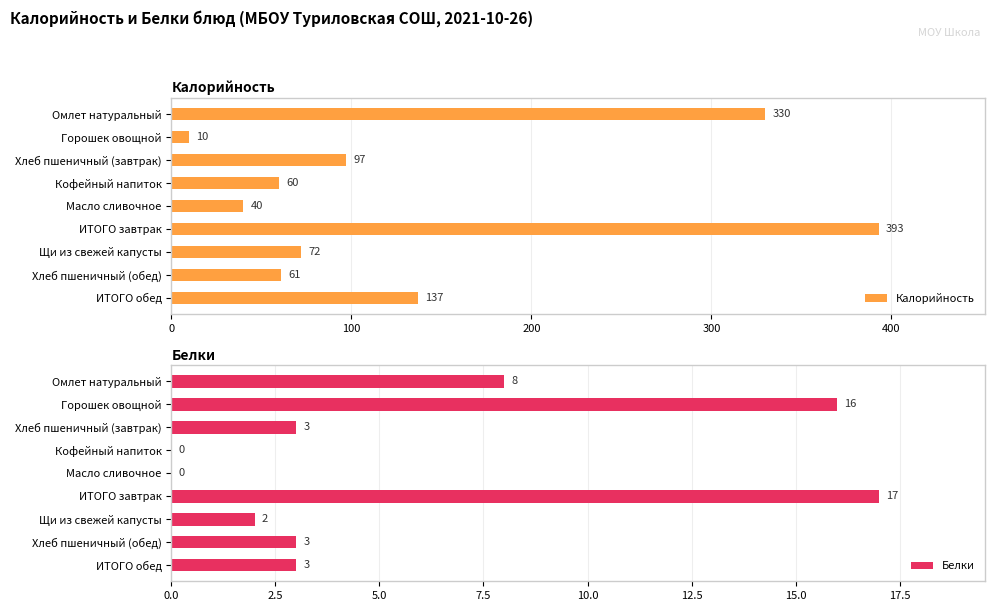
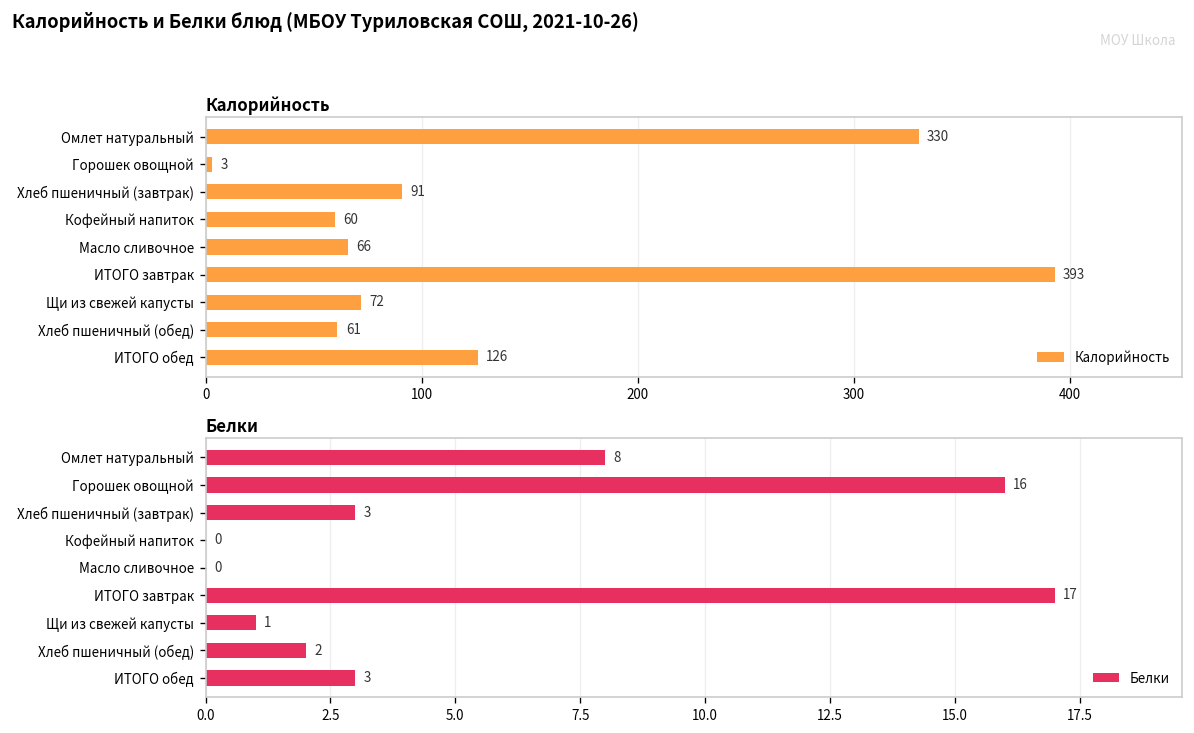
  {
    "Калорийность": {
      "Омлет натуральный": 330,
-     "Горошек овощной": 10,
-     "Хлеб пшеничный (завтрак)": 97,
+     "Горошек овощной": 3,
+     "Хлеб пшеничный (завтрак)": 91,
      "Кофейный напиток": 60,
-     "Масло сливочное": 40,
+     "Масло сливочное": 66,
      "ИТОГО завтрак": 393,
      "Щи из свежей капусты": 72,
      "Хлеб пшеничный (обед)": 61,
-     "ИТОГО обед": 137
+     "ИТОГО обед": 126
    },
    "Белки": {
      "Омлет натуральный": 8,
      "Горошек овощной": 16,
      "Хлеб пшеничный (завтрак)": 3,
      "Кофейный напиток": 0,
      "Масло сливочное": 0,
      "ИТОГО завтрак": 17,
-     "Щи из свежей капусты": 2,
-     "Хлеб пшеничный (обед)": 3,
+     "Щи из свежей капусты": 1,
+     "Хлеб пшеничный (обед)": 2,
      "ИТОГО обед": 3
    }
  }
